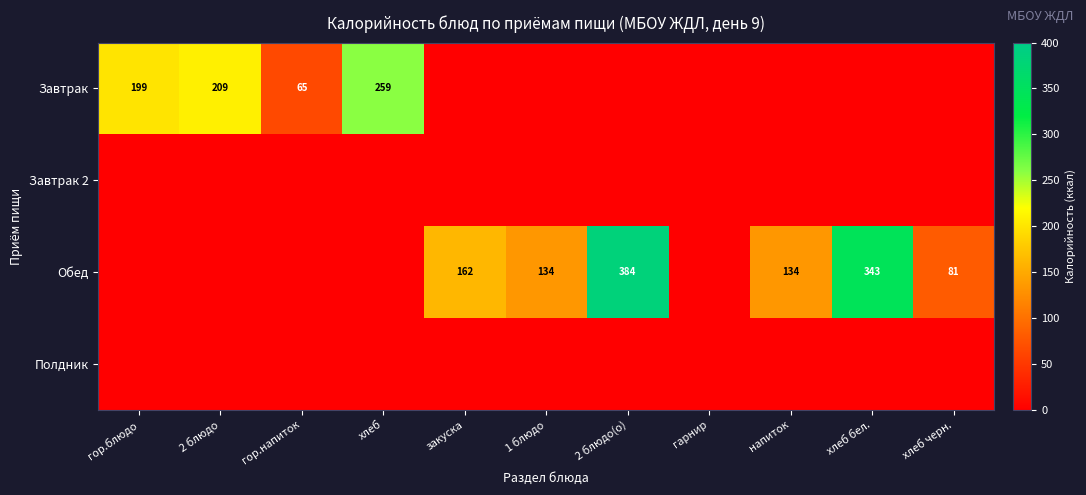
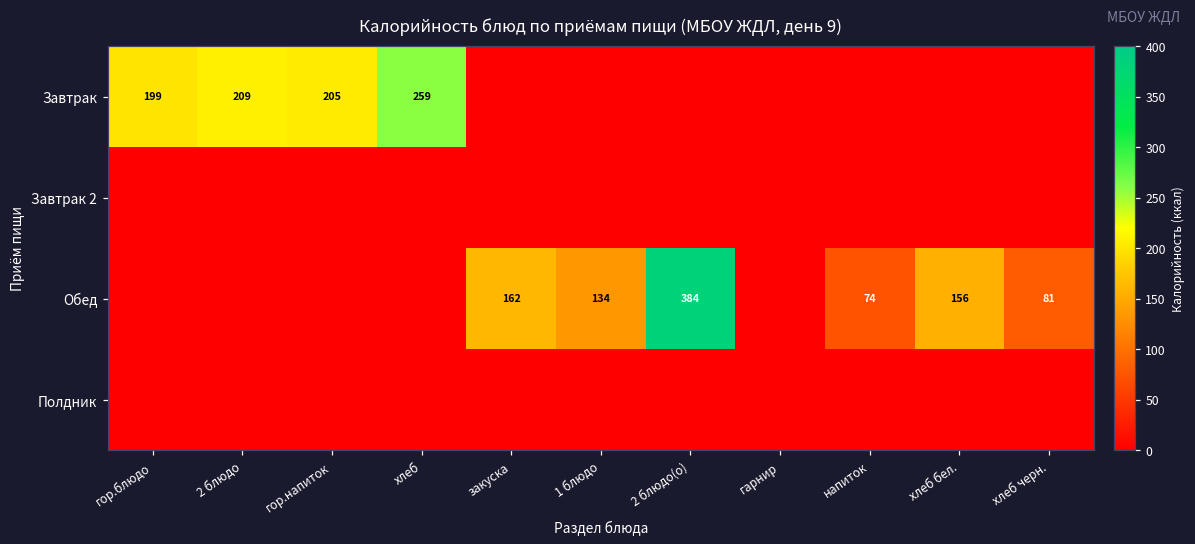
  {
    "Завтрак": {
      "гор.блюдо": 199,
      "2 блюдо": 209,
-     "гор.напиток": 65,
+     "гор.напиток": 205,
      "хлеб": 259
    },
    "Обед": {
      "закуска": 162,
      "1 блюдо": 134,
      "2 блюдо(о)": 384,
-     "напиток": 134,
-     "хлеб бел.": 343,
+     "напиток": 74,
+     "хлеб бел.": 156,
      "хлеб черн.": 81
    }
  }
